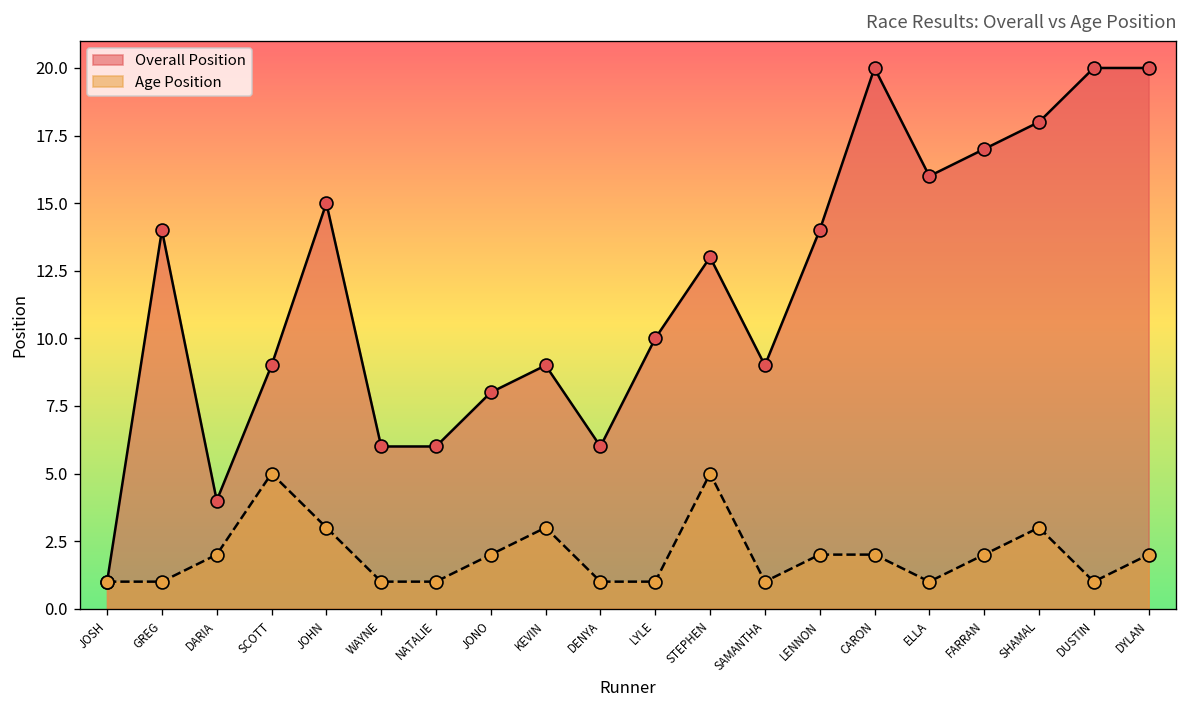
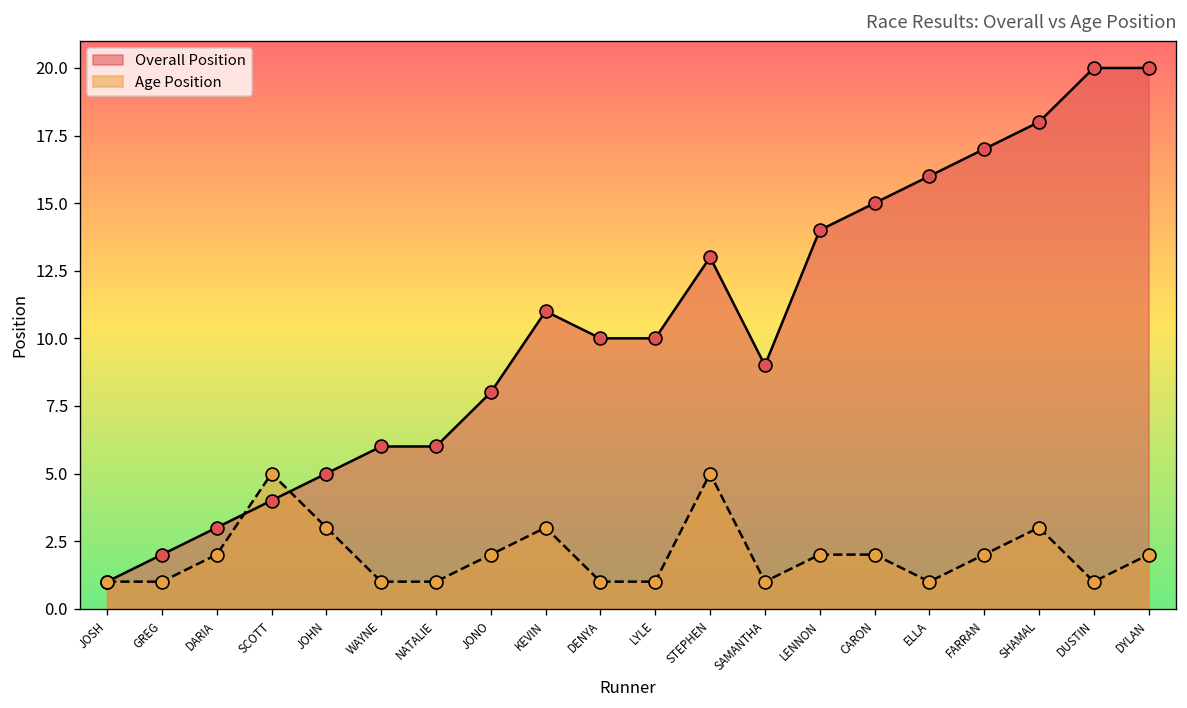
  {
    "Overall Position": {
-     "GREG": 14,
-     "DARIA": 4,
-     "SCOTT": 9,
-     "JOHN": 15,
+     "GREG": 2,
+     "DARIA": 3,
+     "SCOTT": 4,
+     "JOHN": 5,
      "WAYNE": 6,
      "NATALIE": 6,
      "JONO": 8,
-     "KEVIN": 9,
-     "DENYA": 6,
+     "KEVIN": 11,
+     "DENYA": 10,
      "LYLE": 10,
      "STEPHEN": 13,
      "SAMANTHA": 9,
      "LENNON": 14,
-     "CARON": 20,
+     "CARON": 15,
      "ELLA": 16,
      "FARRAN": 17,
      "SHAMAL": 18,
      "DUSTIN": 20,
      "DYLAN": 20
    },
    "Age Position": {
      "GREG": 1,
      "DARIA": 2,
      "SCOTT": 5,
      "JOHN": 3,
      "WAYNE": 1,
      "NATALIE": 1,
      "JONO": 2,
      "KEVIN": 3,
      "DENYA": 1,
      "LYLE": 1,
      "STEPHEN": 5,
      "SAMANTHA": 1,
      "LENNON": 2,
      "CARON": 2,
      "ELLA": 1,
      "FARRAN": 2,
      "SHAMAL": 3,
      "DUSTIN": 1,
      "DYLAN": 2
    }
  }
